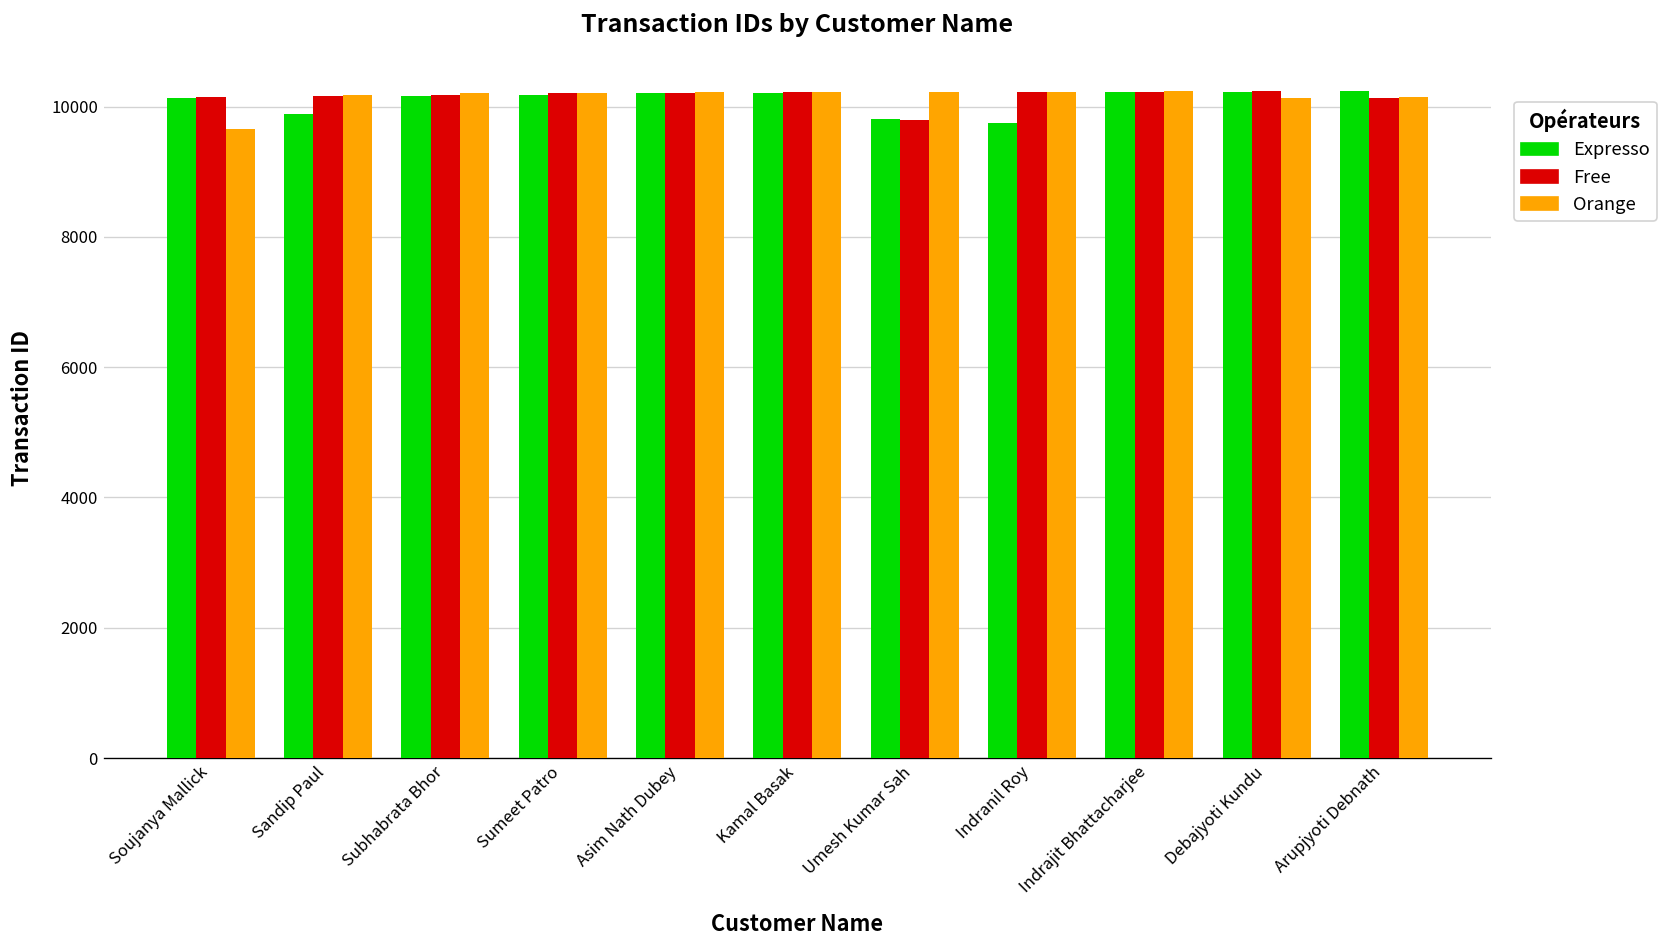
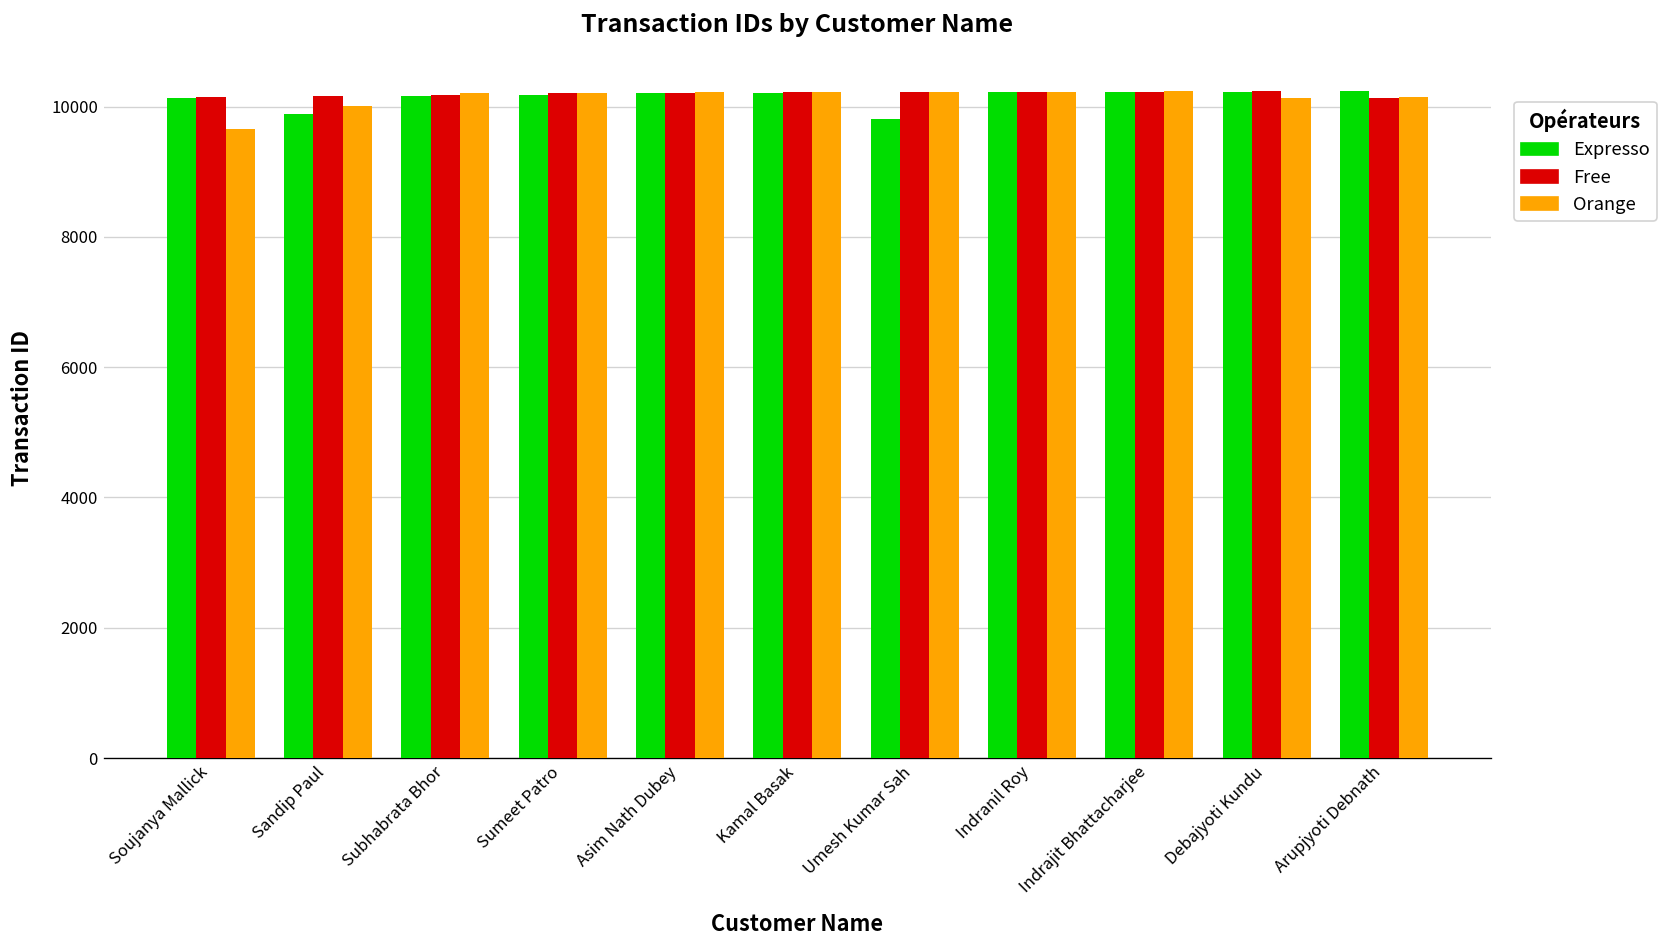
  {
    "Expresso": {
      "Soujanya Mallick": 10100,
      "Sandip Paul": 9900,
      "Subhabrata Bhor": 10200,
      "Sumeet Patro": 10200,
      "Asim Nath Dubey": 10200,
      "Kamal Basak": 10200,
      "Umesh Kumar Sah": 9800,
-     "Indranil Roy": 9800,
+     "Indranil Roy": 10200,
      "Indrajit Bhattacharjee": 10200,
      "Debajyoti Kundu": 10200,
      "Arupjyoti Debnath": 10200
    },
    "Free": {
      "Soujanya Mallick": 10100,
      "Sandip Paul": 10200,
      "Subhabrata Bhor": 10200,
      "Sumeet Patro": 10200,
      "Asim Nath Dubey": 10200,
      "Kamal Basak": 10200,
-     "Umesh Kumar Sah": 9800,
+     "Umesh Kumar Sah": 10200,
      "Indranil Roy": 10200,
      "Indrajit Bhattacharjee": 10200,
      "Debajyoti Kundu": 10200,
      "Arupjyoti Debnath": 10100
    },
    "Orange": {
      "Soujanya Mallick": 9700,
-     "Sandip Paul": 10200,
+     "Sandip Paul": 10000,
      "Subhabrata Bhor": 10200,
      "Sumeet Patro": 10200,
      "Asim Nath Dubey": 10200,
      "Kamal Basak": 10200,
      "Umesh Kumar Sah": 10200,
      "Indranil Roy": 10200,
      "Indrajit Bhattacharjee": 10200,
      "Debajyoti Kundu": 10100,
      "Arupjyoti Debnath": 10100
    }
  }
